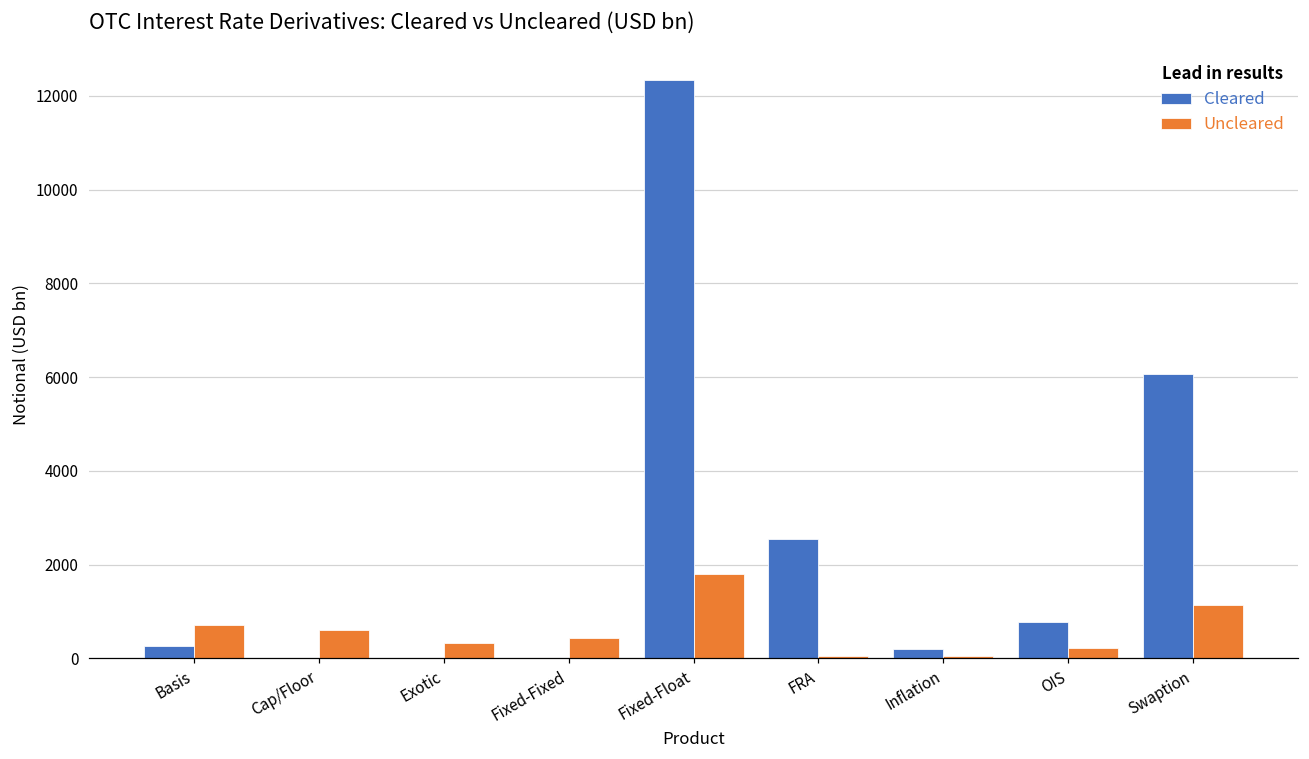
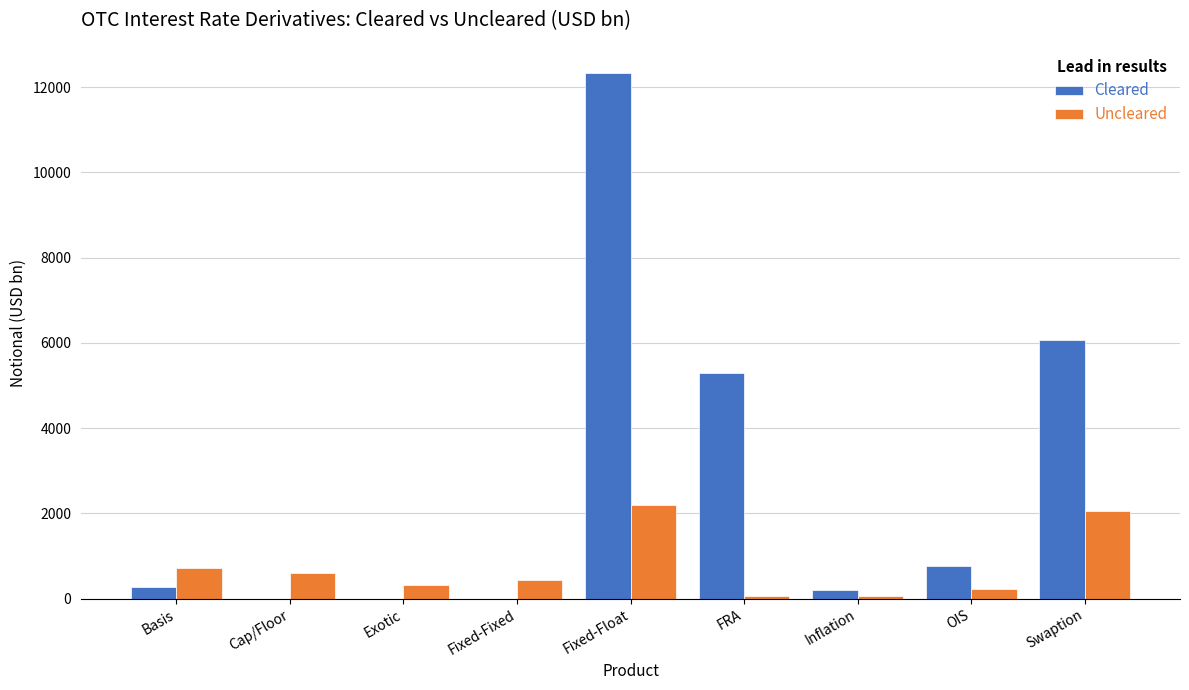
  {
    "Cleared": {
      "Basis": 300,
      "Cap/Floor": 0,
      "Fixed-Fixed": 0,
      "Fixed-Float": 12300,
-     "FRA": 2500,
+     "FRA": 5300,
      "Inflation": 200,
      "OIS": 800,
      "Swaption": 6100
    },
    "Uncleared": {
      "Basis": 700,
      "Cap/Floor": 600,
      "Exotic": 300,
      "Fixed-Fixed": 400,
-     "Fixed-Float": 1800,
+     "Fixed-Float": 2200,
      "OIS": 200,
-     "Swaption": 1100
+     "Swaption": 2100
    }
  }
